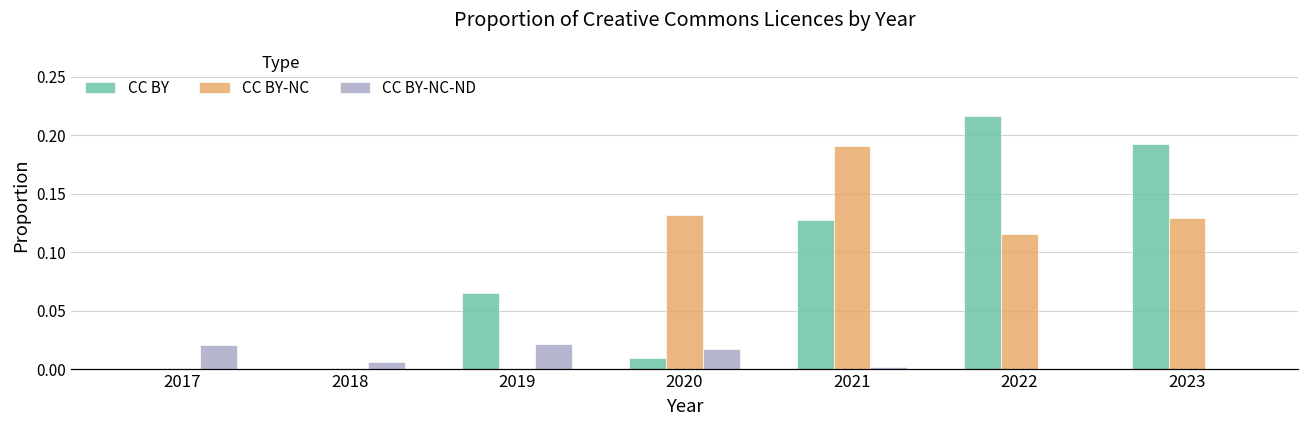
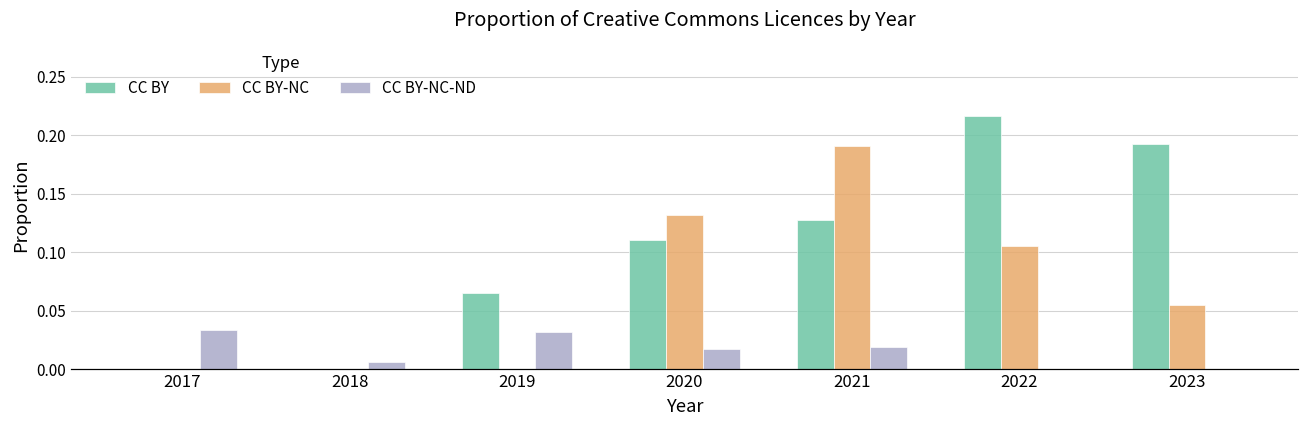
  {
    "CC BY": {
      "2017": 0.000,
      "2018": 0.000,
      "2019": 0.065,
-     "2020": 0.010,
+     "2020": 0.111,
      "2021": 0.128,
      "2022": 0.217,
      "2023": 0.193
    },
    "CC BY-NC": {
      "2017": 0.000,
      "2018": 0.000,
      "2019": 0.000,
      "2020": 0.132,
      "2021": 0.191,
-     "2022": 0.116,
-     "2023": 0.129
+     "2022": 0.105,
+     "2023": 0.055
    },
    "CC BY-NC-ND": {
-     "2017": 0.021,
+     "2017": 0.033,
      "2018": 0.006,
-     "2019": 0.022,
+     "2019": 0.032,
      "2020": 0.017,
-     "2021": 0.002,
+     "2021": 0.019,
      "2022": 0.000,
      "2023": 0.000
    }
  }
